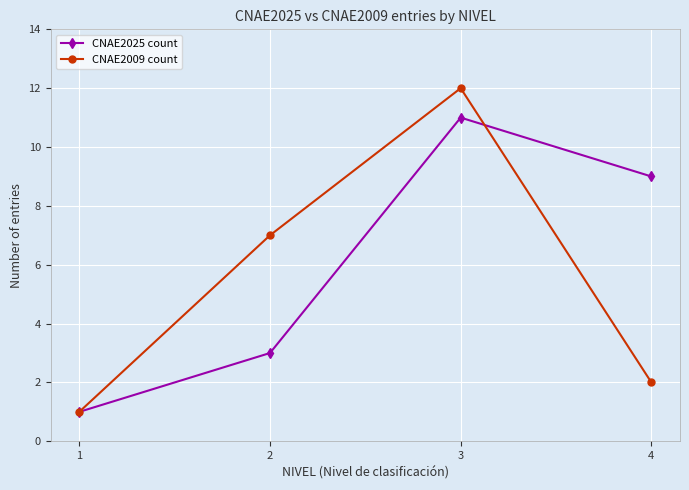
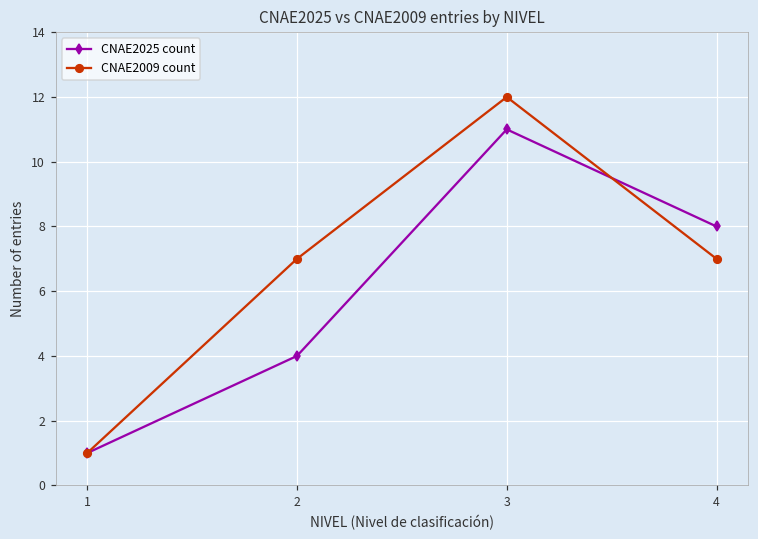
  {
    "CNAE2025 count": {
-     "2": 3,
+     "2": 4,
      "3": 11,
-     "4": 9
+     "4": 8
    },
    "CNAE2009 count": {
      "2": 7,
      "3": 12,
-     "4": 2
+     "4": 7
    }
  }
